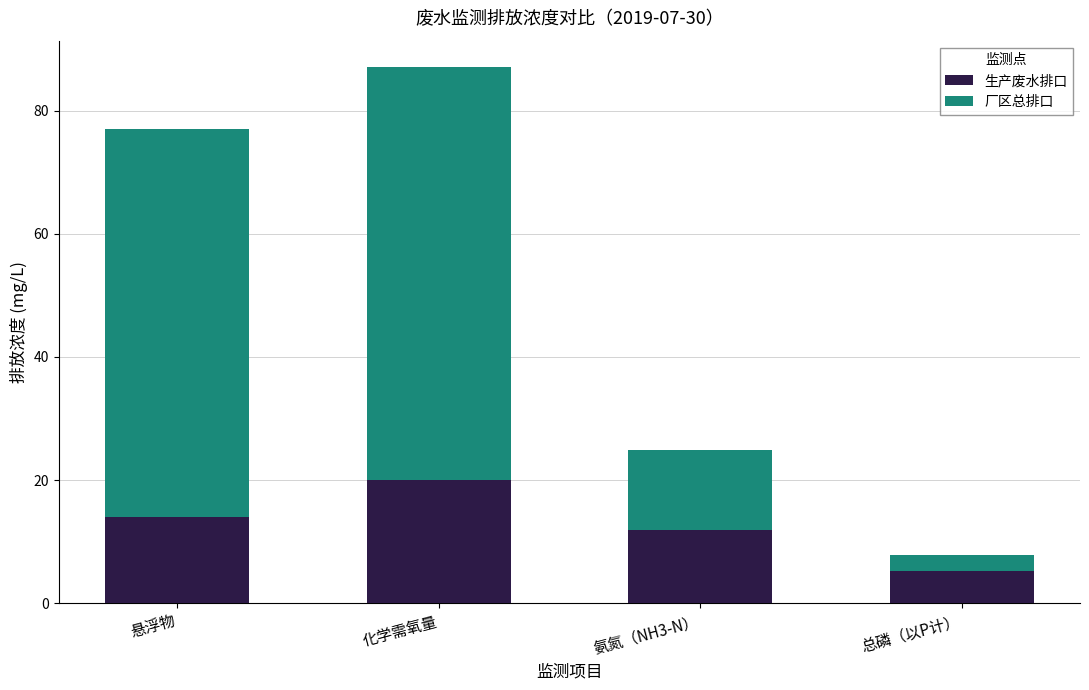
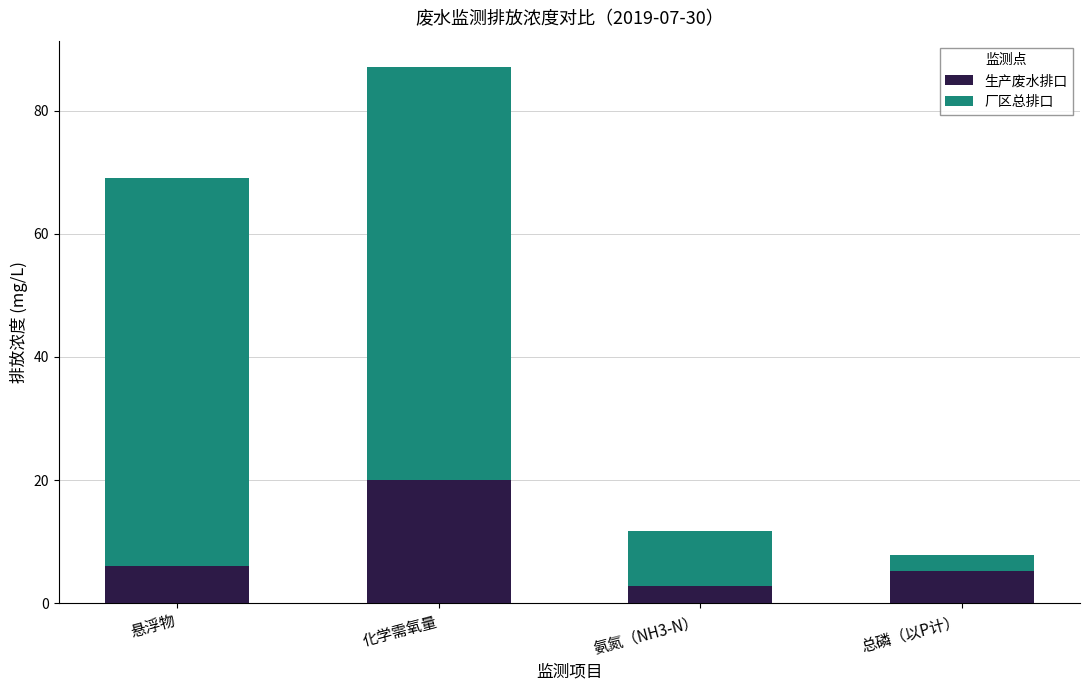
  {
    "生产废水排口": {
-     "悬浮物": 14,
+     "悬浮物": 6,
      "化学需氧量": 20,
-     "氨氮（NH3-N）": 12,
+     "氨氮（NH3-N）": 3,
      "总磷（以P计）": 5
    },
    "厂区总排口": {
      "悬浮物": 63,
      "化学需氧量": 67,
-     "氨氮（NH3-N）": 13,
+     "氨氮（NH3-N）": 9,
      "总磷（以P计）": 3
    }
  }
